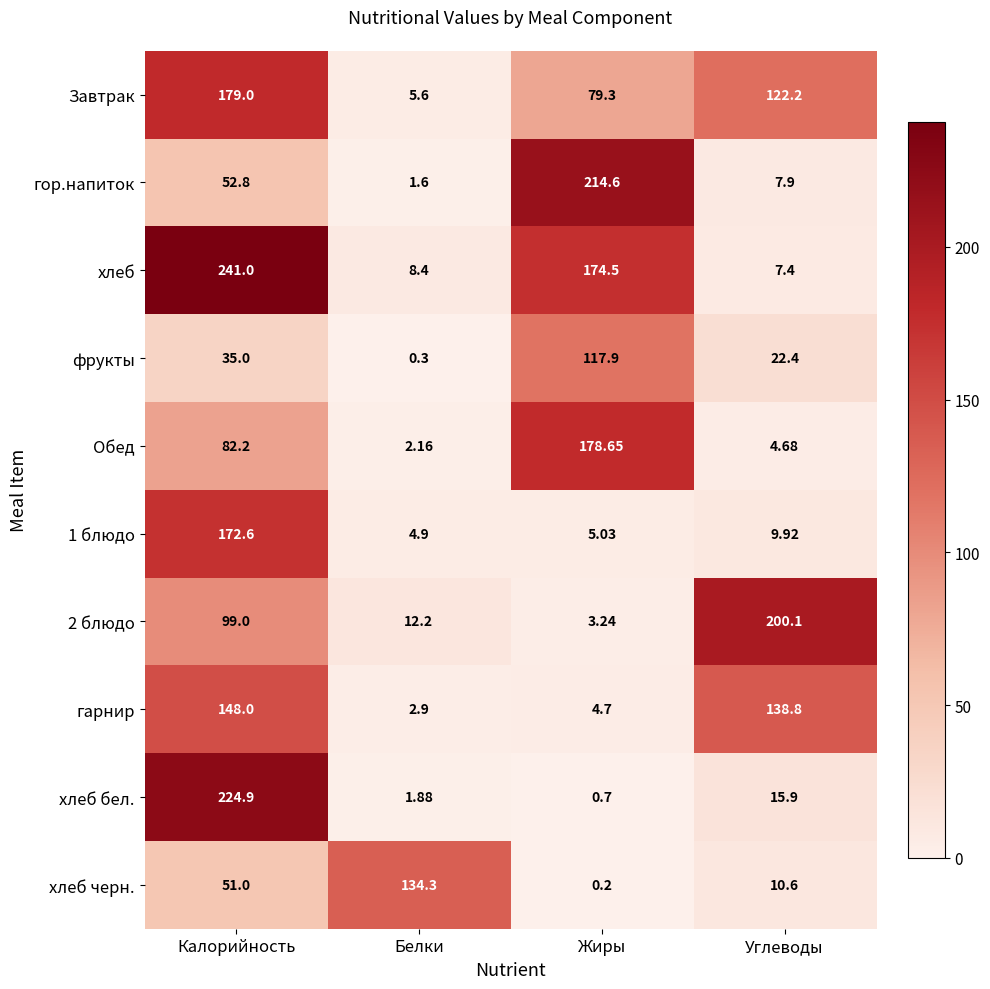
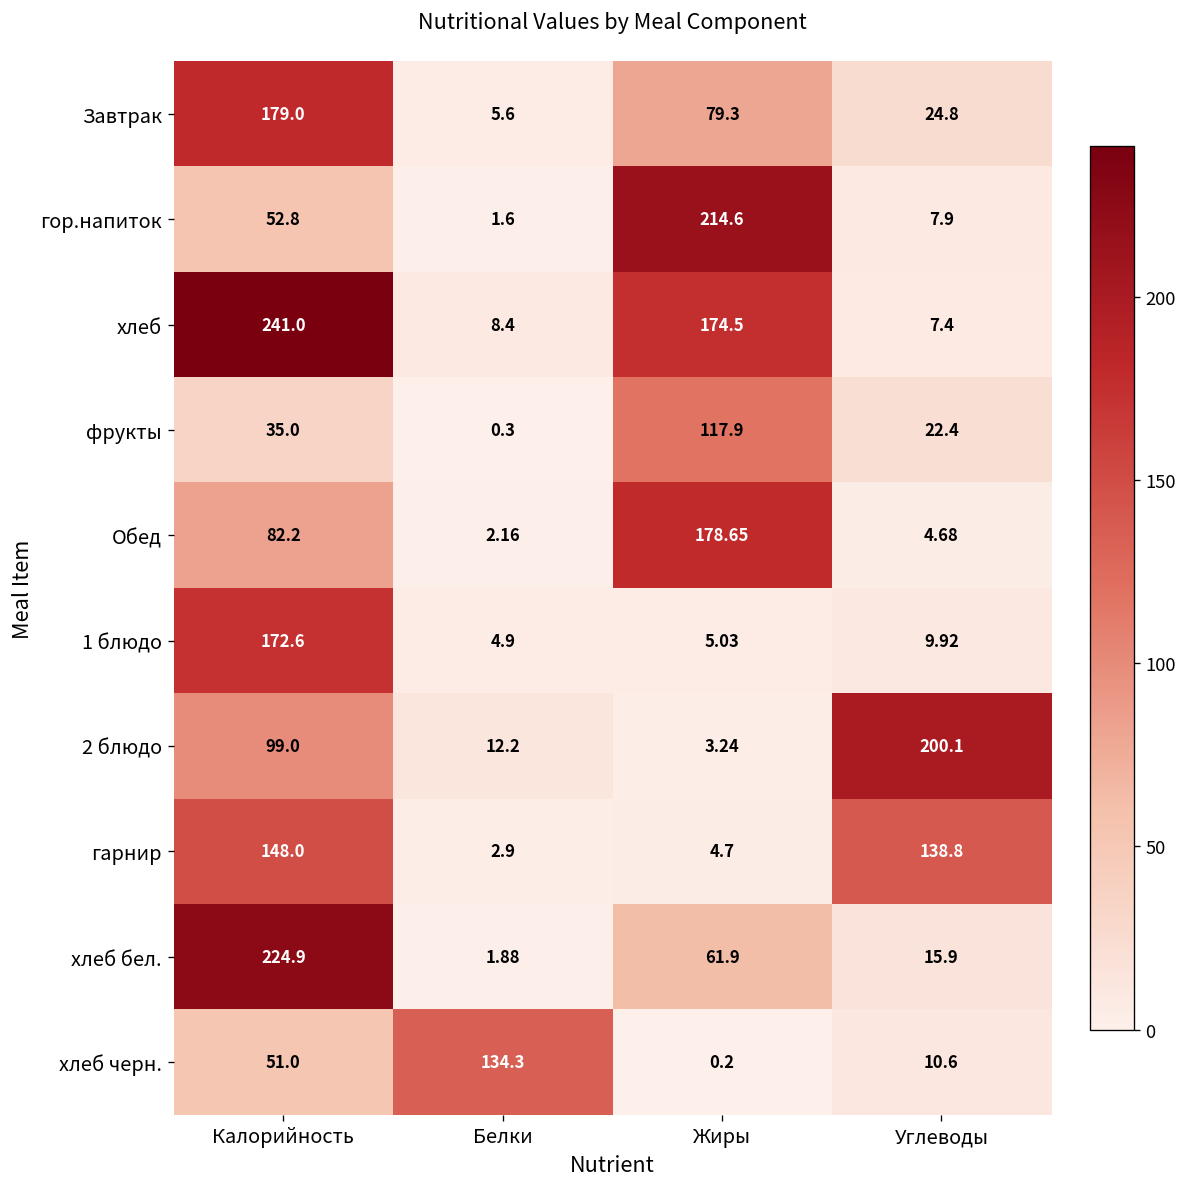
  {
    "Завтрак": {
      "Калорийность": 179.0,
      "Белки": 5.6,
      "Жиры": 79.3,
-     "Углеводы": 122.2
+     "Углеводы": 24.8
    },
    "гор.напиток": {
      "Калорийность": 52.8,
      "Белки": 1.6,
      "Жиры": 214.6,
      "Углеводы": 7.9
    },
    "хлеб": {
      "Калорийность": 241.0,
      "Белки": 8.4,
      "Жиры": 174.5,
      "Углеводы": 7.4
    },
    "фрукты": {
      "Калорийность": 35.0,
      "Белки": 0.3,
      "Жиры": 117.9,
      "Углеводы": 22.4
    },
    "Обед": {
      "Калорийность": 82.2,
      "Белки": 2.16,
      "Жиры": 178.65,
      "Углеводы": 4.68
    },
    "1 блюдо": {
      "Калорийность": 172.6,
      "Белки": 4.9,
      "Жиры": 5.03,
      "Углеводы": 9.92
    },
    "2 блюдо": {
      "Калорийность": 99.0,
      "Белки": 12.2,
      "Жиры": 3.24,
      "Углеводы": 200.1
    },
    "гарнир": {
      "Калорийность": 148.0,
      "Белки": 2.9,
      "Жиры": 4.7,
      "Углеводы": 138.8
    },
    "хлеб бел.": {
      "Калорийность": 224.9,
      "Белки": 1.88,
-     "Жиры": 0.7,
+     "Жиры": 61.9,
      "Углеводы": 15.9
    },
    "хлеб черн.": {
      "Калорийность": 51.0,
      "Белки": 134.3,
      "Жиры": 0.2,
      "Углеводы": 10.6
    }
  }
